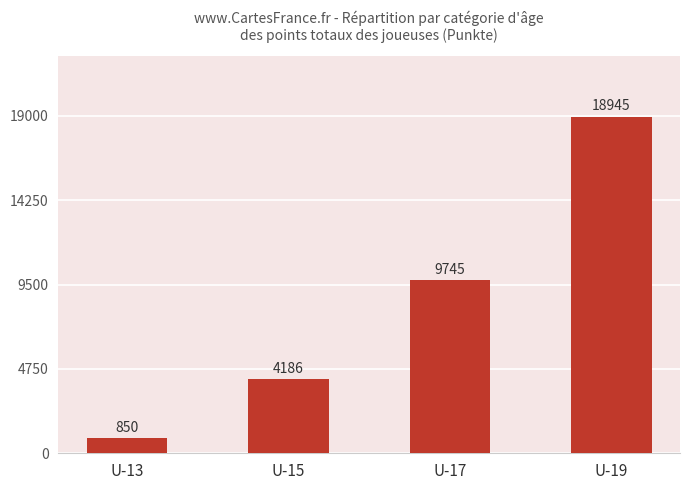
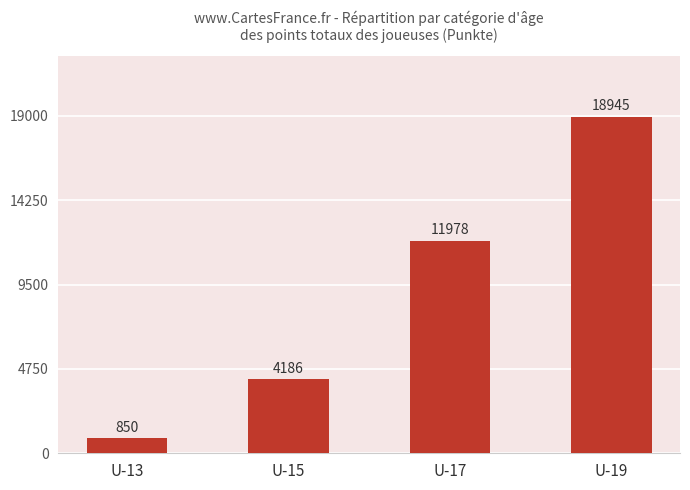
  {
    "U-13": 850,
    "U-15": 4186,
-   "U-17": 9745,
+   "U-17": 11978,
    "U-19": 18945
  }
